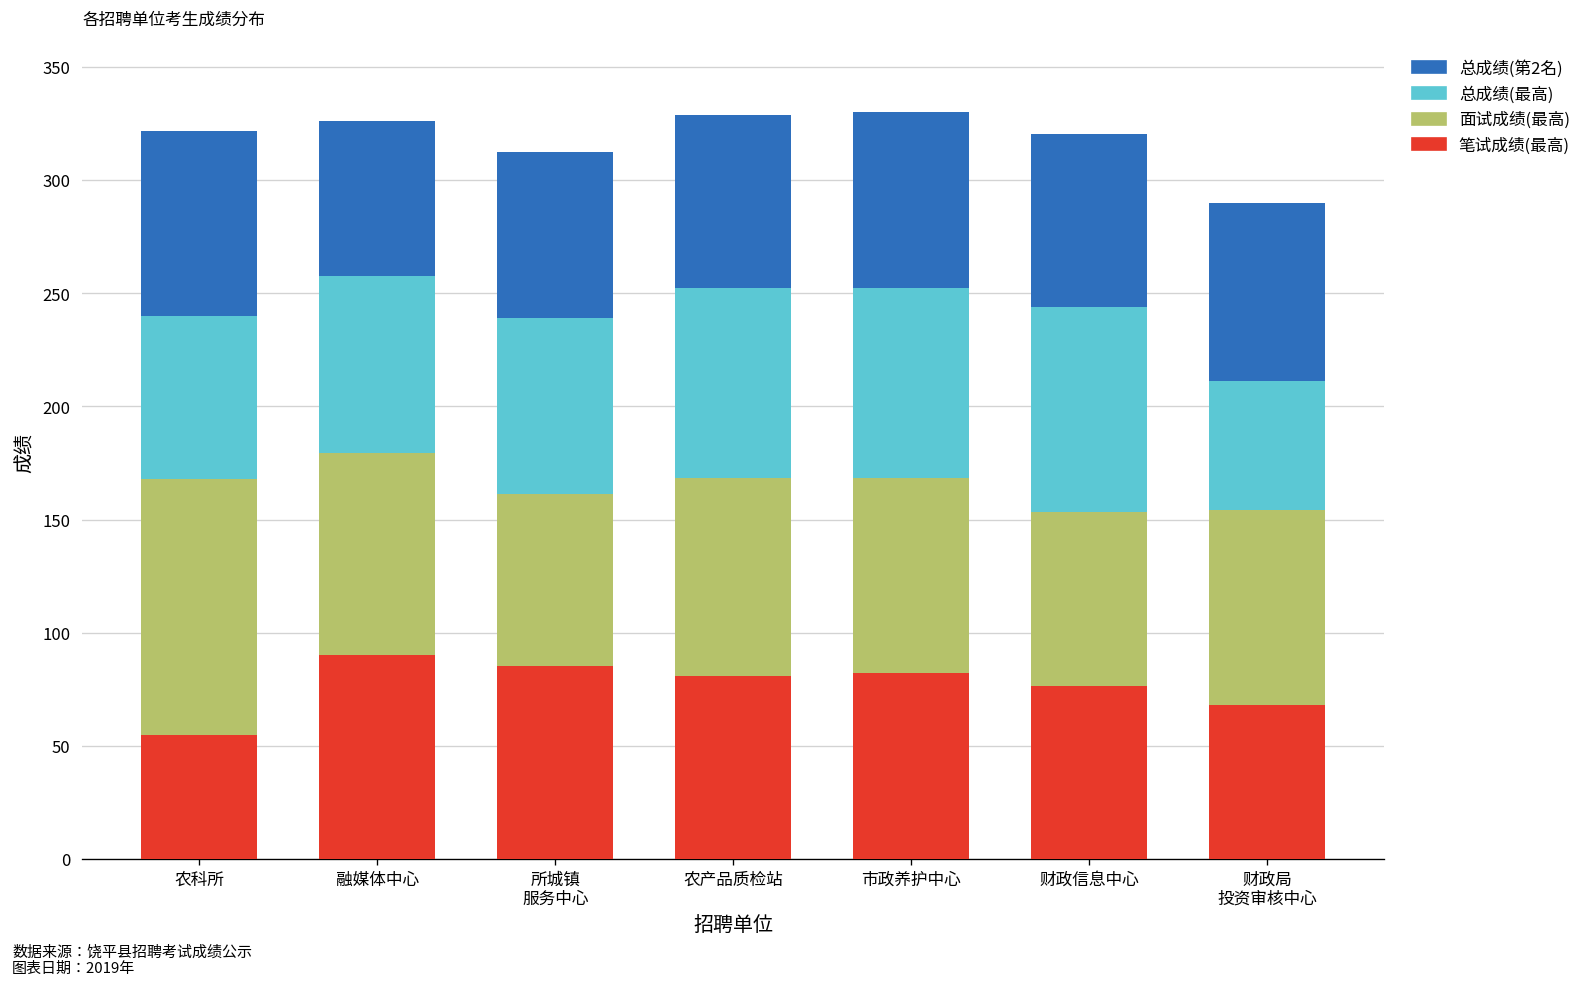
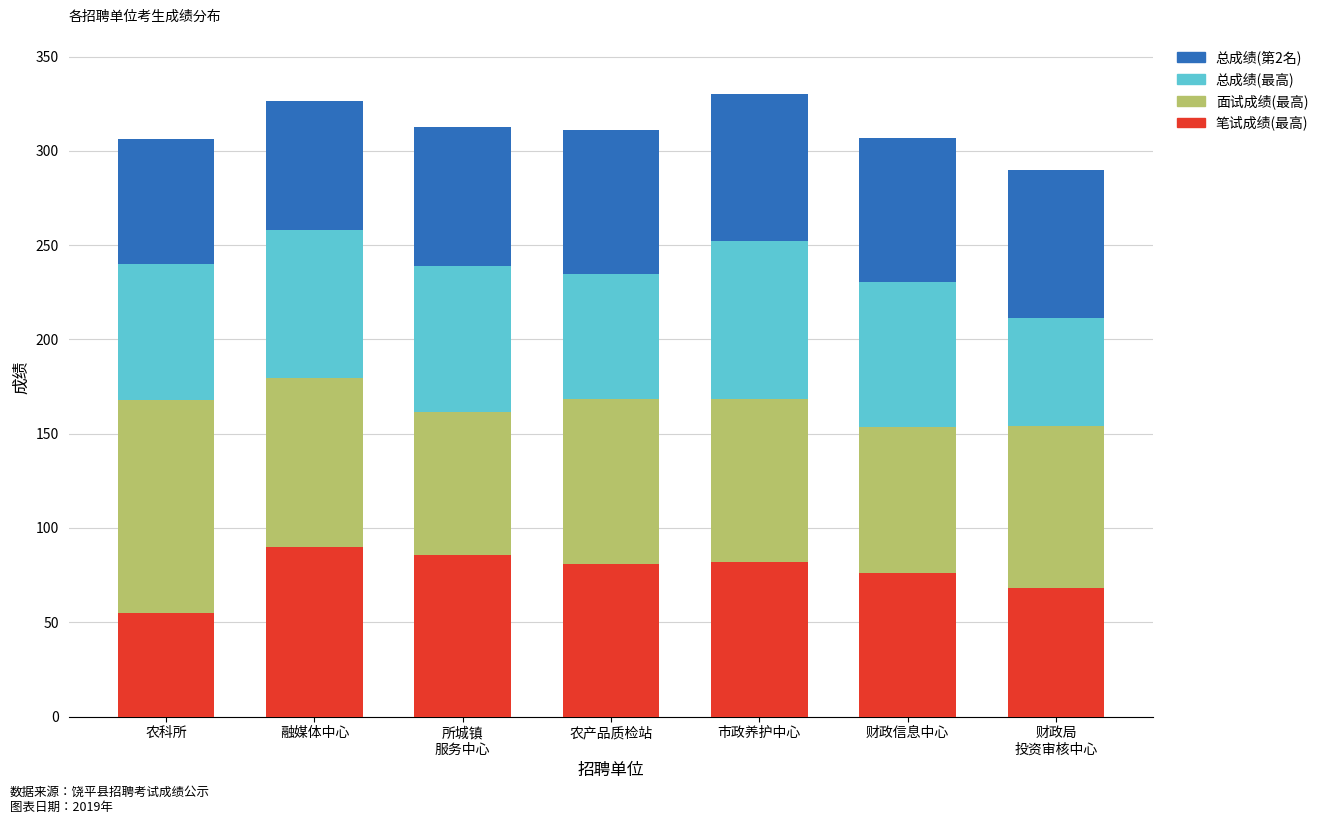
  {
    "笔试成绩(最高)": {
      "农科所": 55,
      "融媒体中心": 90,
      "所城镇 服务中心": 86,
      "农产品质检站": 81,
      "市政养护中心": 82,
      "财政信息中心": 76,
      "财政局 投资审核中心": 68
    },
    "面试成绩(最高)": {
      "农科所": 113,
      "融媒体中心": 90,
      "所城镇 服务中心": 76,
      "农产品质检站": 87,
      "市政养护中心": 86,
      "财政信息中心": 77,
      "财政局 投资审核中心": 86
    },
    "总成绩(最高)": {
      "农科所": 72,
      "融媒体中心": 78,
      "所城镇 服务中心": 78,
-     "农产品质检站": 84,
+     "农产品质检站": 67,
      "市政养护中心": 84,
-     "财政信息中心": 90,
+     "财政信息中心": 77,
      "财政局 投资审核中心": 57
    },
    "总成绩(第2名)": {
-     "农科所": 82,
+     "农科所": 66,
      "融媒体中心": 68,
      "所城镇 服务中心": 73,
      "农产品质检站": 76,
      "市政养护中心": 78,
      "财政信息中心": 77,
      "财政局 投资审核中心": 79
    }
  }
